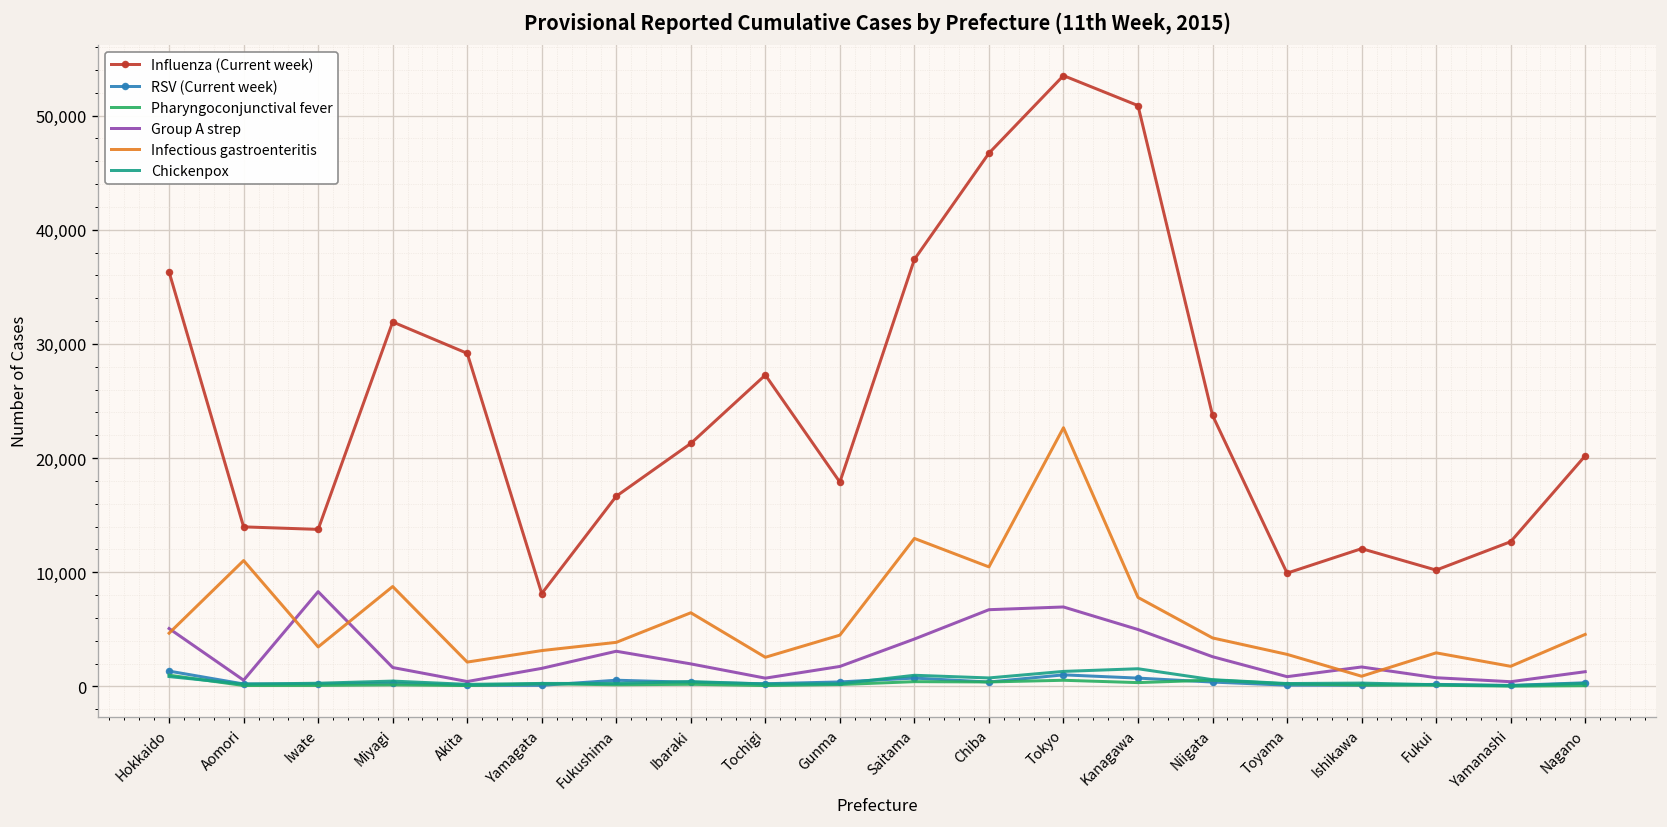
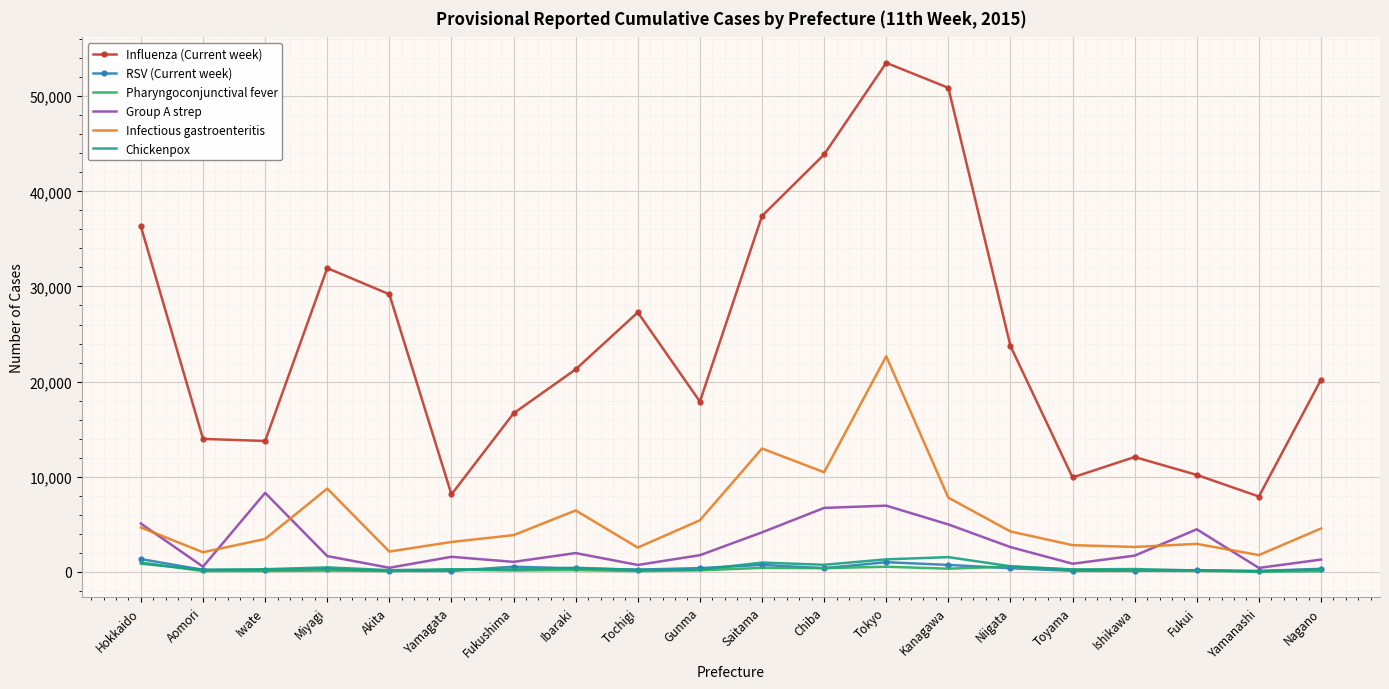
  {
    "Influenza (Current week)": {
      "Hokkaido": "36,000",
      "Aomori": "14,000",
      "Iwate": "14,000",
      "Miyagi": "32,000",
      "Akita": "29,000",
      "Yamagata": "8,000",
      "Fukushima": "17,000",
      "Ibaraki": "21,000",
      "Tochigi": "27,000",
      "Gunma": "18,000",
      "Saitama": "37,000",
-     "Chiba": "47,000",
+     "Chiba": "44,000",
      "Tokyo": "54,000",
      "Kanagawa": "51,000",
      "Niigata": "24,000",
      "Toyama": "10,000",
      "Ishikawa": "12,000",
      "Fukui": "10,000",
-     "Yamanashi": "13,000",
+     "Yamanashi": "8,000",
      "Nagano": "20,000"
    },
    "RSV (Current week)": {
      "Hokkaido": "1,000",
      "Fukushima": "1,000",
      "Tokyo": "1,000",
      "Kanagawa": "1,000"
    },
    "Group A strep": {
      "Hokkaido": "5,000",
      "Aomori": "1,000",
      "Iwate": "8,000",
      "Miyagi": "2,000",
      "Yamagata": "2,000",
-     "Fukushima": "3,000",
+     "Fukushima": "1,000",
      "Ibaraki": "2,000",
      "Tochigi": "1,000",
      "Gunma": "2,000",
      "Saitama": "4,000",
      "Chiba": "7,000",
      "Tokyo": "7,000",
      "Kanagawa": "5,000",
      "Niigata": "3,000",
      "Toyama": "1,000",
      "Ishikawa": "2,000",
-     "Fukui": "1,000",
+     "Fukui": "4,000",
      "Yamanashi": "0",
      "Nagano": "1,000"
    },
    "Infectious gastroenteritis": {
      "Hokkaido": "5,000",
-     "Aomori": "11,000",
+     "Aomori": "2,000",
      "Iwate": "3,000",
      "Miyagi": "9,000",
      "Akita": "2,000",
      "Yamagata": "3,000",
      "Fukushima": "4,000",
      "Ibaraki": "6,000",
      "Tochigi": "3,000",
-     "Gunma": "4,000",
+     "Gunma": "5,000",
      "Saitama": "13,000",
      "Chiba": "10,000",
      "Tokyo": "23,000",
      "Kanagawa": "8,000",
      "Niigata": "4,000",
      "Toyama": "3,000",
-     "Ishikawa": "1,000",
+     "Ishikawa": "3,000",
      "Fukui": "3,000",
      "Yamanashi": "2,000",
      "Nagano": "5,000"
    }
  }
